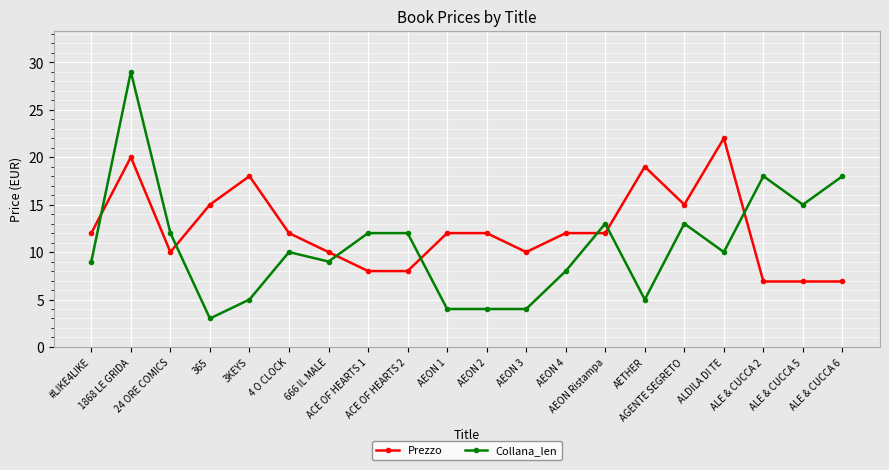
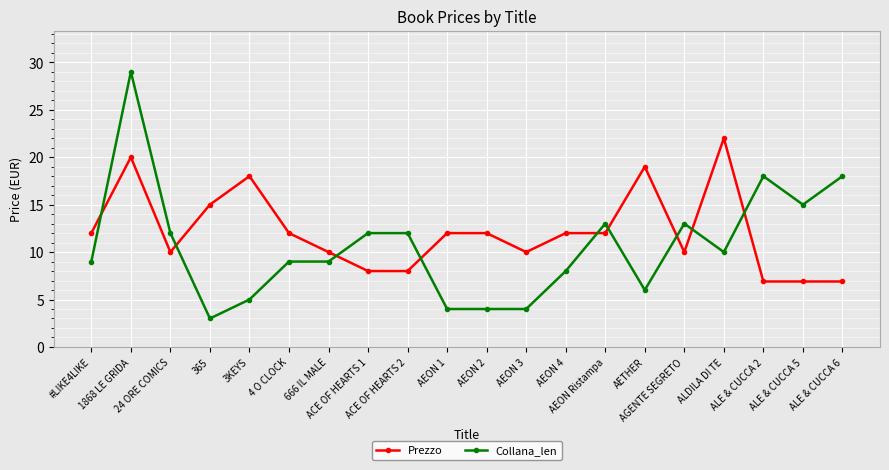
  {
    "Prezzo": {
      "#LIKE4LIKE": 12,
      "1868 LE GRIDA": 20,
      "24 ORE COMICS": 10,
      "365": 15,
      "3KEYS": 18,
      "4 O CLOCK": 12,
      "666 IL MALE": 10,
      "ACE OF HEARTS 1": 8,
      "ACE OF HEARTS 2": 8,
      "AEON 1": 12,
      "AEON 2": 12,
      "AEON 3": 10,
      "AEON 4": 12,
      "AEON Ristampa": 12,
      "AETHER": 19,
-     "AGENTE SEGRETO": 15,
+     "AGENTE SEGRETO": 10,
      "ALDILA DI TE": 22,
      "ALE & CUCCA 2": 7,
      "ALE & CUCCA 5": 7,
      "ALE & CUCCA 6": 7
    },
    "Collana_len": {
      "#LIKE4LIKE": 9,
      "1868 LE GRIDA": 29,
      "24 ORE COMICS": 12,
      "365": 3,
      "3KEYS": 5,
-     "4 O CLOCK": 10,
+     "4 O CLOCK": 9,
      "666 IL MALE": 9,
      "ACE OF HEARTS 1": 12,
      "ACE OF HEARTS 2": 12,
      "AEON 1": 4,
      "AEON 2": 4,
      "AEON 3": 4,
      "AEON 4": 8,
      "AEON Ristampa": 13,
-     "AETHER": 5,
+     "AETHER": 6,
      "AGENTE SEGRETO": 13,
      "ALDILA DI TE": 10,
      "ALE & CUCCA 2": 18,
      "ALE & CUCCA 5": 15,
      "ALE & CUCCA 6": 18
    }
  }
